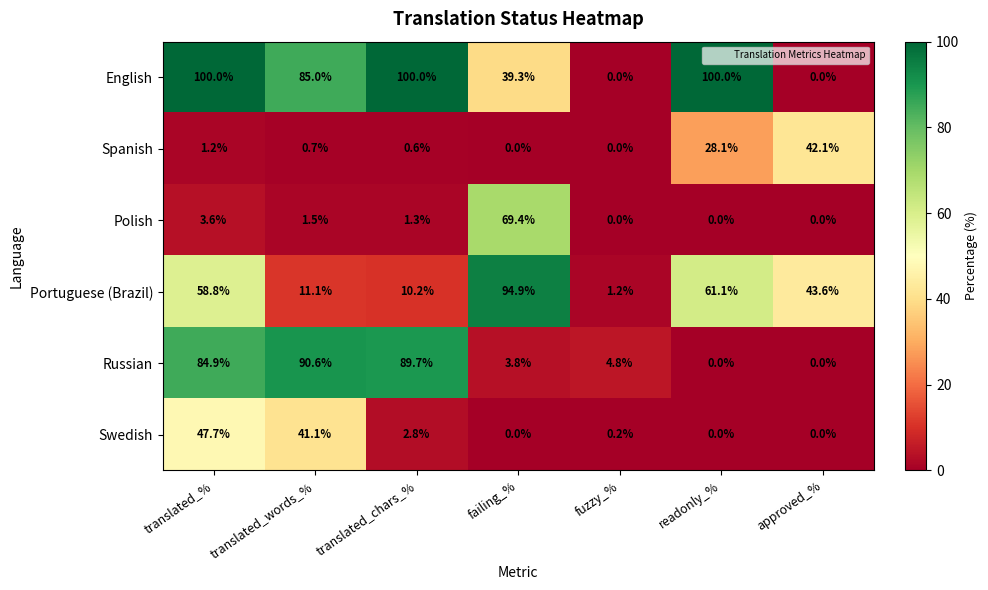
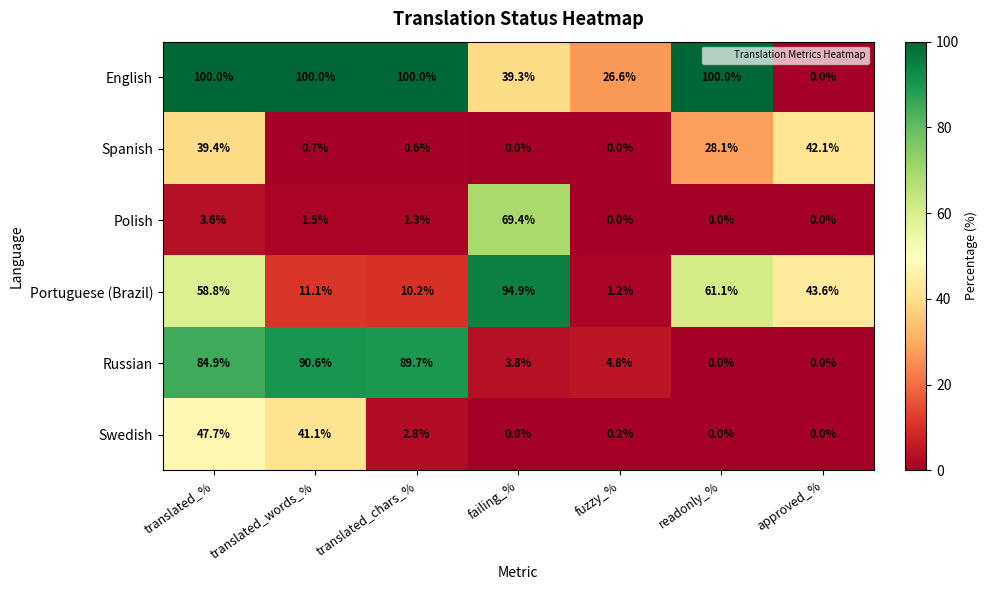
  {
    "English": {
      "translated_%": "100.0%",
-     "translated_words_%": "85.0%",
+     "translated_words_%": "100.0%",
      "translated_chars_%": "100.0%",
      "failing_%": "39.3%",
-     "fuzzy_%": "0.0%",
+     "fuzzy_%": "26.6%",
      "readonly_%": "100.0%",
      "approved_%": "0.0%"
    },
    "Spanish": {
-     "translated_%": "1.2%",
+     "translated_%": "39.4%",
      "translated_words_%": "0.7%",
      "translated_chars_%": "0.6%",
      "failing_%": "0.0%",
      "fuzzy_%": "0.0%",
      "readonly_%": "28.1%",
      "approved_%": "42.1%"
    },
    "Polish": {
      "translated_%": "3.6%",
      "translated_words_%": "1.5%",
      "translated_chars_%": "1.3%",
      "failing_%": "69.4%",
      "fuzzy_%": "0.0%",
      "readonly_%": "0.0%",
      "approved_%": "0.0%"
    },
    "Portuguese (Brazil)": {
      "translated_%": "58.8%",
      "translated_words_%": "11.1%",
      "translated_chars_%": "10.2%",
      "failing_%": "94.9%",
      "fuzzy_%": "1.2%",
      "readonly_%": "61.1%",
      "approved_%": "43.6%"
    },
    "Russian": {
      "translated_%": "84.9%",
      "translated_words_%": "90.6%",
      "translated_chars_%": "89.7%",
      "failing_%": "3.8%",
      "fuzzy_%": "4.8%",
      "readonly_%": "0.0%",
      "approved_%": "0.0%"
    },
    "Swedish": {
      "translated_%": "47.7%",
      "translated_words_%": "41.1%",
      "translated_chars_%": "2.8%",
      "failing_%": "0.0%",
      "fuzzy_%": "0.2%",
      "readonly_%": "0.0%",
      "approved_%": "0.0%"
    }
  }
